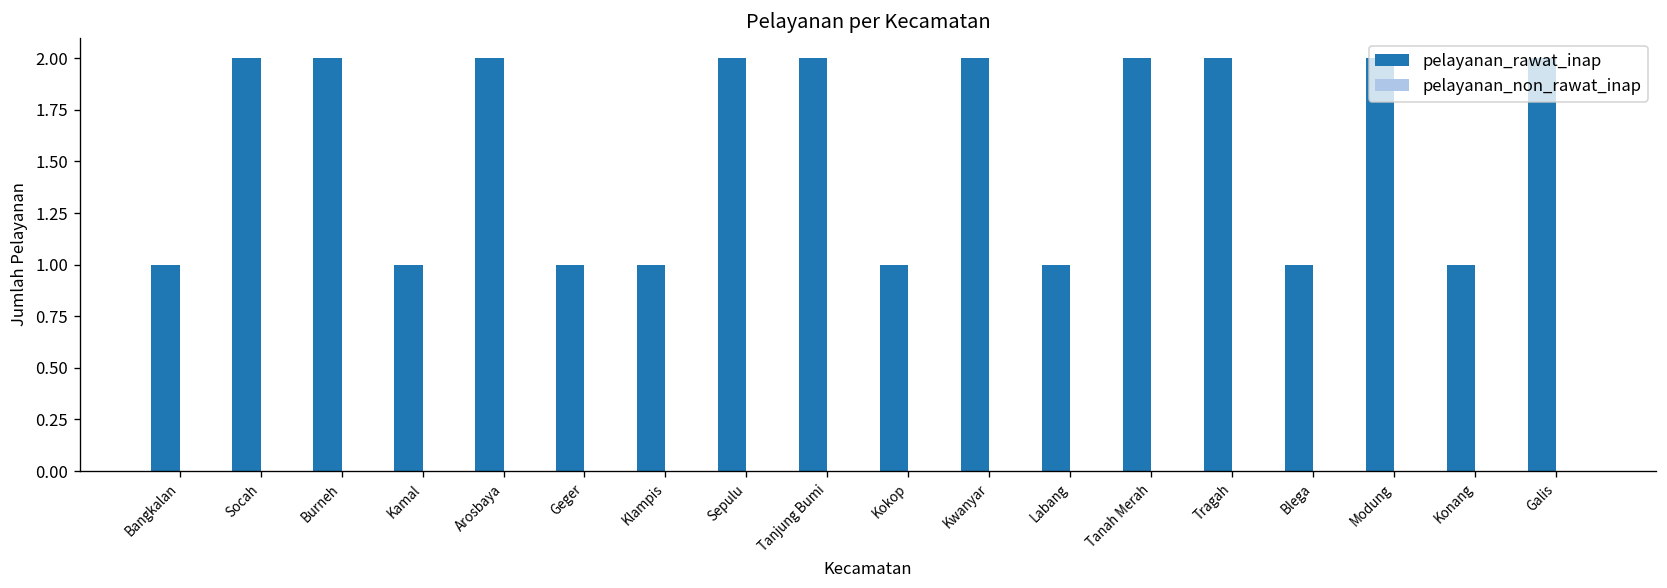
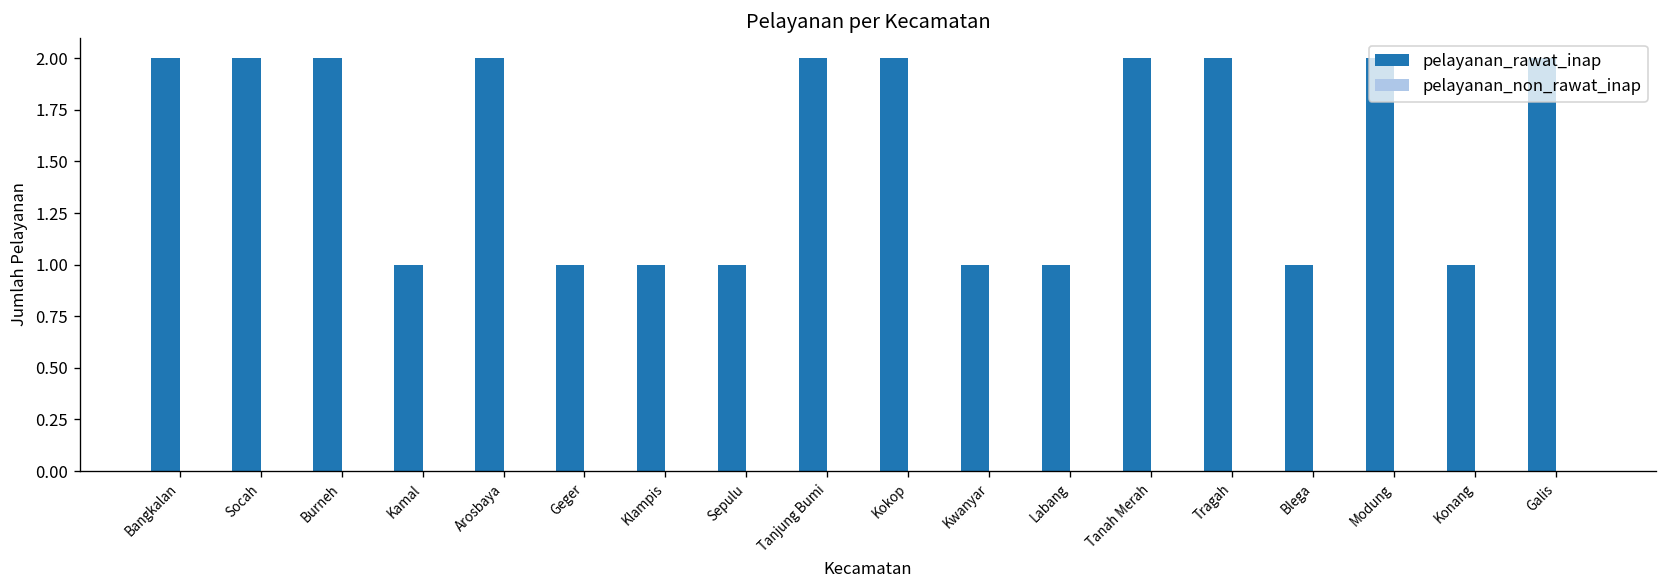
  {
    "pelayanan_rawat_inap": {
-     "Bangkalan": 1,
+     "Bangkalan": 2,
      "Socah": 2,
      "Burneh": 2,
      "Kamal": 1,
      "Arosbaya": 2,
      "Geger": 1,
      "Klampis": 1,
-     "Sepulu": 2,
+     "Sepulu": 1,
      "Tanjung Bumi": 2,
-     "Kokop": 1,
-     "Kwanyar": 2,
+     "Kokop": 2,
+     "Kwanyar": 1,
      "Labang": 1,
      "Tanah Merah": 2,
      "Tragah": 2,
      "Blega": 1,
      "Konang": 1
    },
    "pelayanan_non_rawat_inap": {
      "Bangkalan": 0,
      "Socah": 0,
      "Burneh": 0,
      "Kamal": 0,
      "Arosbaya": 0,
      "Geger": 0,
      "Klampis": 0,
      "Sepulu": 0,
      "Tanjung Bumi": 0,
      "Kokop": 0,
      "Kwanyar": 0,
      "Labang": 0,
      "Tanah Merah": 0,
      "Tragah": 0,
      "Blega": 0,
      "Modung": 0,
      "Konang": 0,
      "Galis": 0
    }
  }
